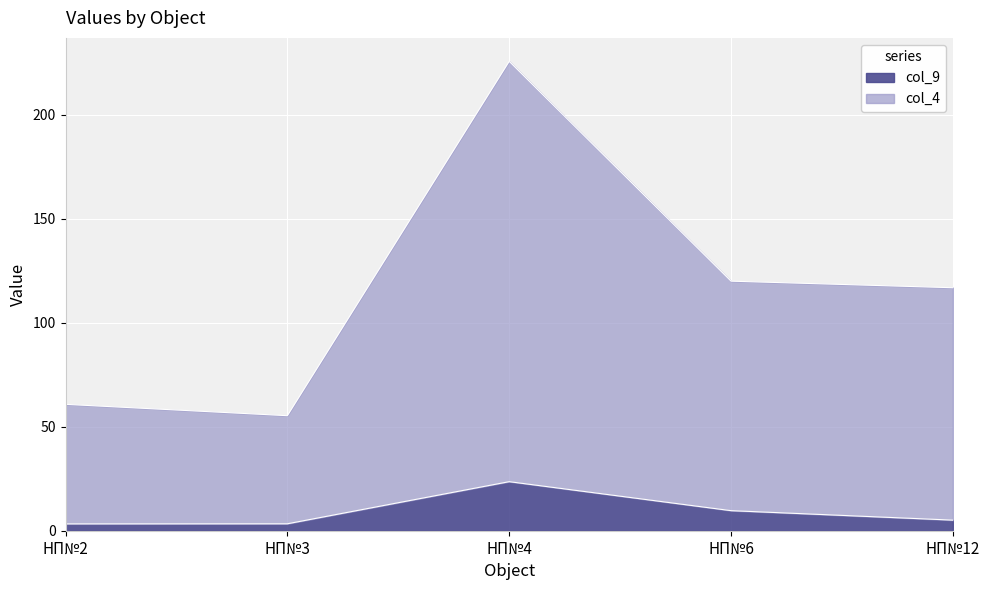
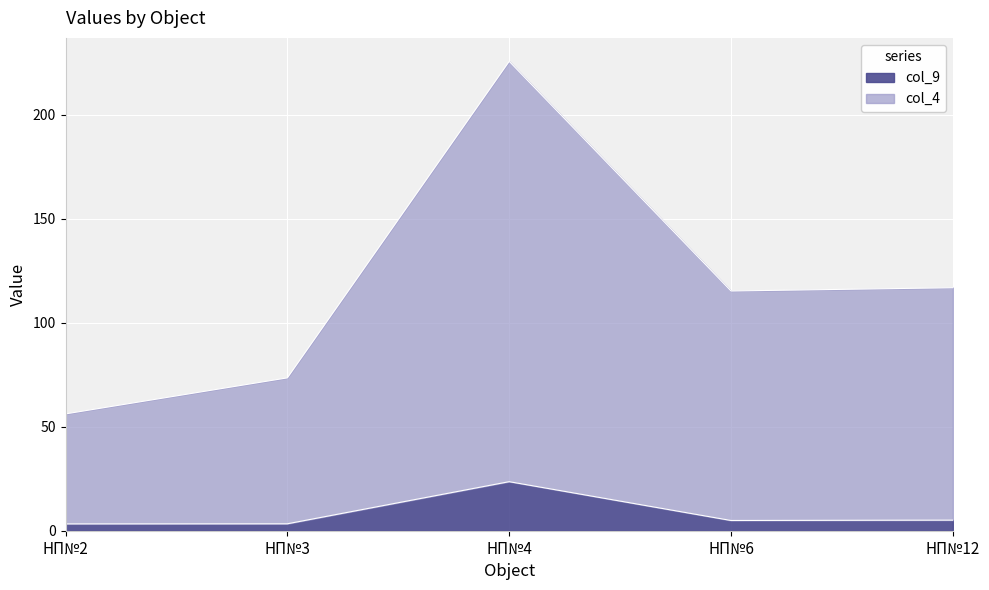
  {
    "col_9": {
      "НП№2": 3,
      "НП№3": 3,
      "НП№4": 24,
-     "НП№6": 10,
+     "НП№6": 5,
      "НП№12": 5
    },
    "col_4": {
-     "НП№2": 58,
-     "НП№3": 52,
+     "НП№2": 53,
+     "НП№3": 70,
      "НП№4": 202,
      "НП№6": 110,
      "НП№12": 112
    }
  }
